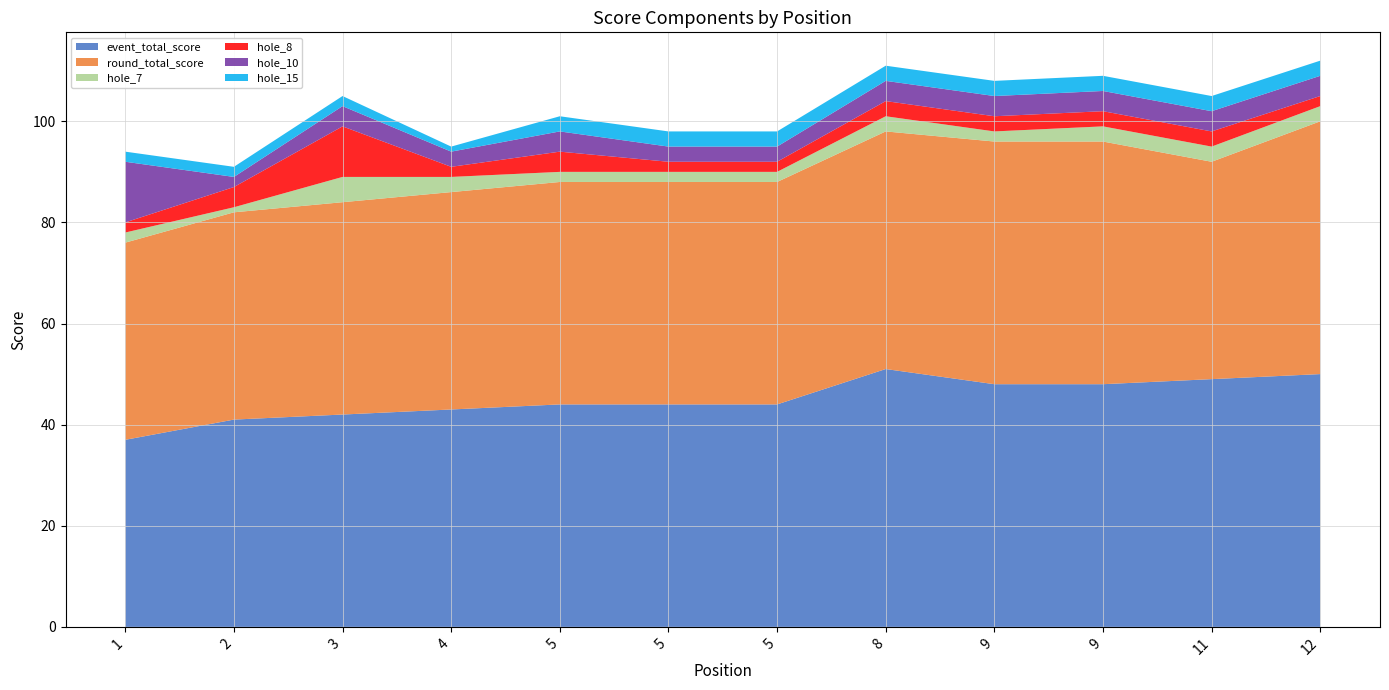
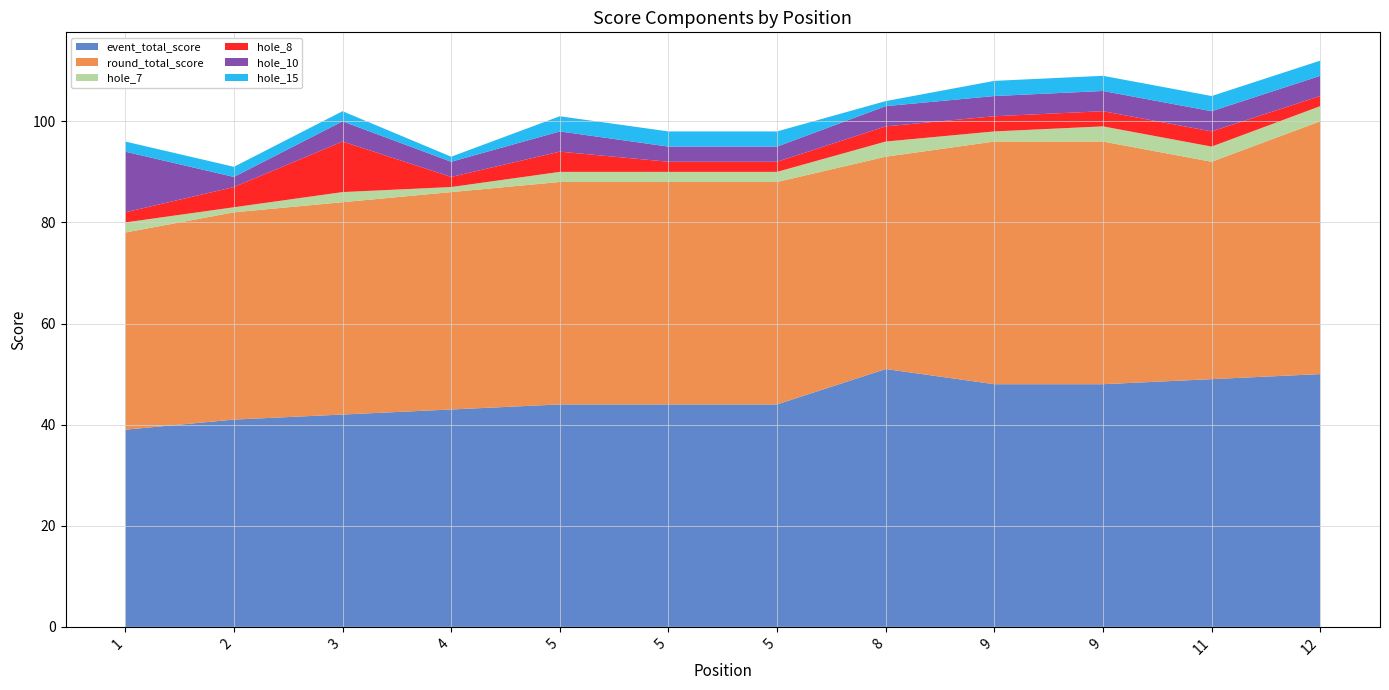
  {
    "event_total_score": {
-     "1": 37,
+     "1": 39,
      "2": 41,
      "3": 42,
      "4": 43,
      "8": 51,
      "11": 49,
      "12": 50
    },
    "round_total_score": {
      "1": 39,
      "2": 41,
      "3": 42,
      "4": 43,
-     "8": 47,
+     "8": 42,
      "11": 43,
      "12": 50
    },
    "hole_7": {
      "1": 2,
      "2": 1,
-     "3": 5,
-     "4": 3,
+     "3": 2,
+     "4": 1,
      "8": 3,
      "11": 3,
      "12": 3
    },
    "hole_8": {
      "1": 2,
      "2": 4,
      "3": 10,
      "4": 2,
      "8": 3,
      "11": 3,
      "12": 2
    },
    "hole_10": {
      "1": 12,
      "2": 2,
      "3": 4,
      "4": 3,
      "8": 4,
      "11": 4,
      "12": 4
    },
    "hole_15": {
      "1": 2,
      "2": 2,
      "3": 2,
      "4": 1,
-     "8": 3,
+     "8": 1,
      "11": 3,
      "12": 3
    }
  }
